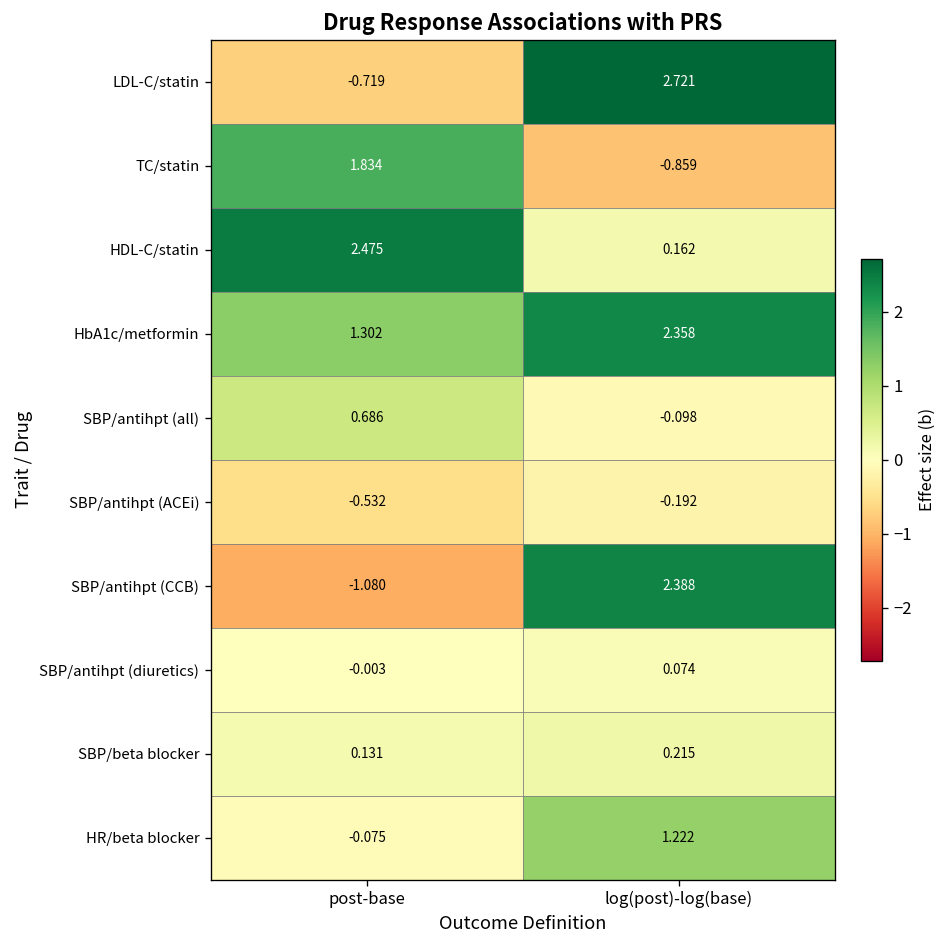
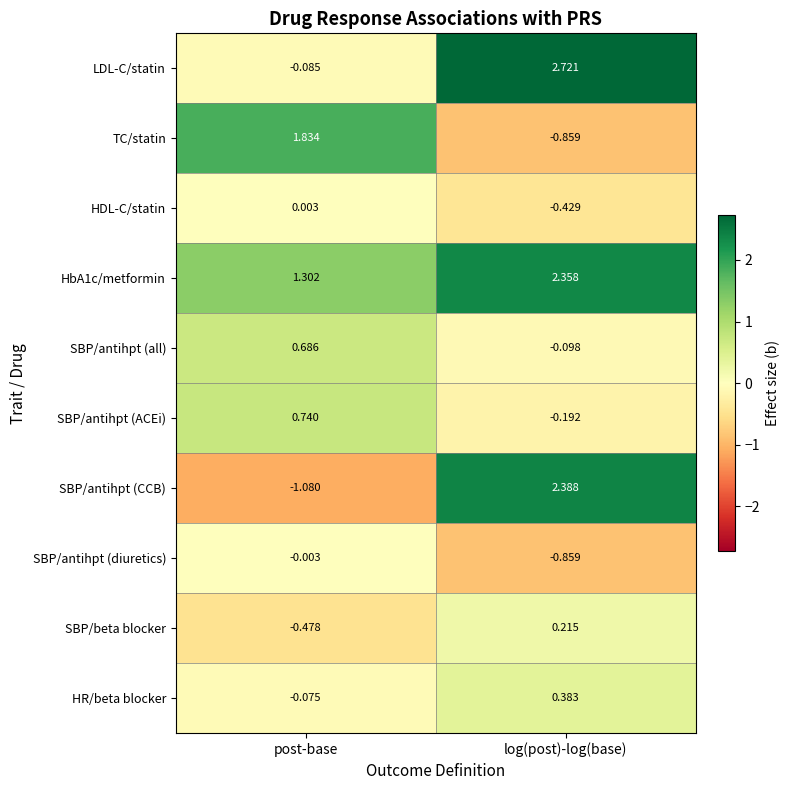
  {
    "LDL-C/statin": {
-     "post-base": -0.719,
+     "post-base": -0.085,
      "log(post)-log(base)": 2.721
    },
    "TC/statin": {
      "post-base": 1.834,
      "log(post)-log(base)": -0.859
    },
    "HDL-C/statin": {
-     "post-base": 2.475,
-     "log(post)-log(base)": 0.162
+     "post-base": 0.003,
+     "log(post)-log(base)": -0.429
    },
    "HbA1c/metformin": {
      "post-base": 1.302,
      "log(post)-log(base)": 2.358
    },
    "SBP/antihpt (all)": {
      "post-base": 0.686,
      "log(post)-log(base)": -0.098
    },
    "SBP/antihpt (ACEi)": {
-     "post-base": -0.532,
+     "post-base": 0.740,
      "log(post)-log(base)": -0.192
    },
    "SBP/antihpt (CCB)": {
      "post-base": -1.080,
      "log(post)-log(base)": 2.388
    },
    "SBP/antihpt (diuretics)": {
      "post-base": -0.003,
-     "log(post)-log(base)": 0.074
+     "log(post)-log(base)": -0.859
    },
    "SBP/beta blocker": {
-     "post-base": 0.131,
+     "post-base": -0.478,
      "log(post)-log(base)": 0.215
    },
    "HR/beta blocker": {
      "post-base": -0.075,
-     "log(post)-log(base)": 1.222
+     "log(post)-log(base)": 0.383
    }
  }
